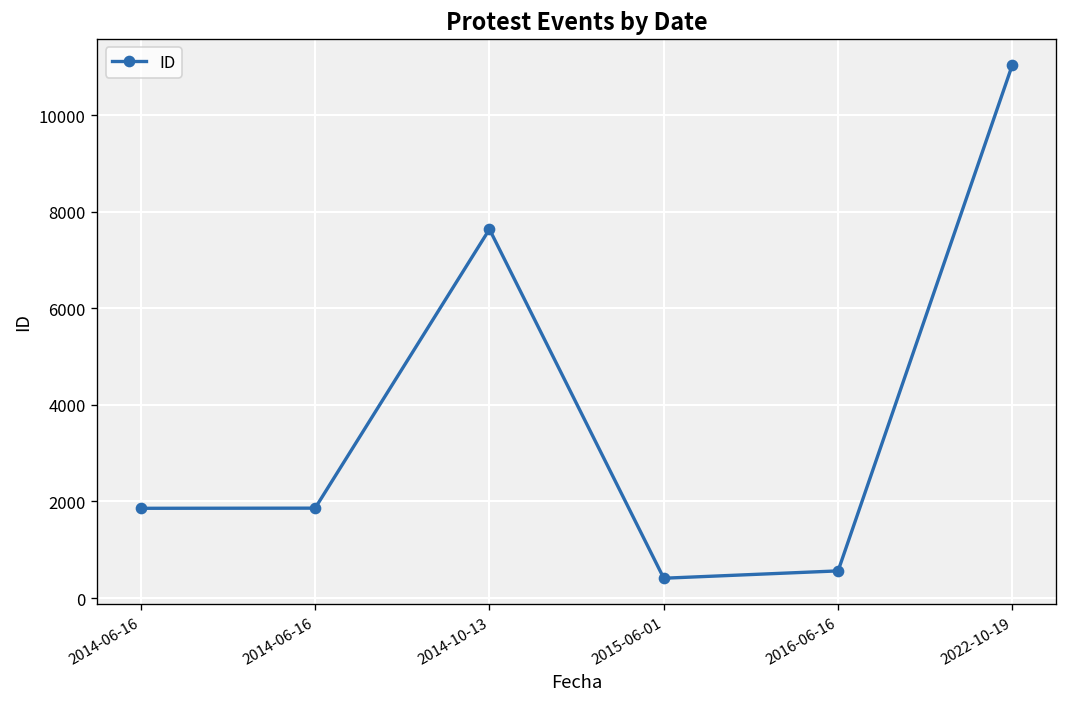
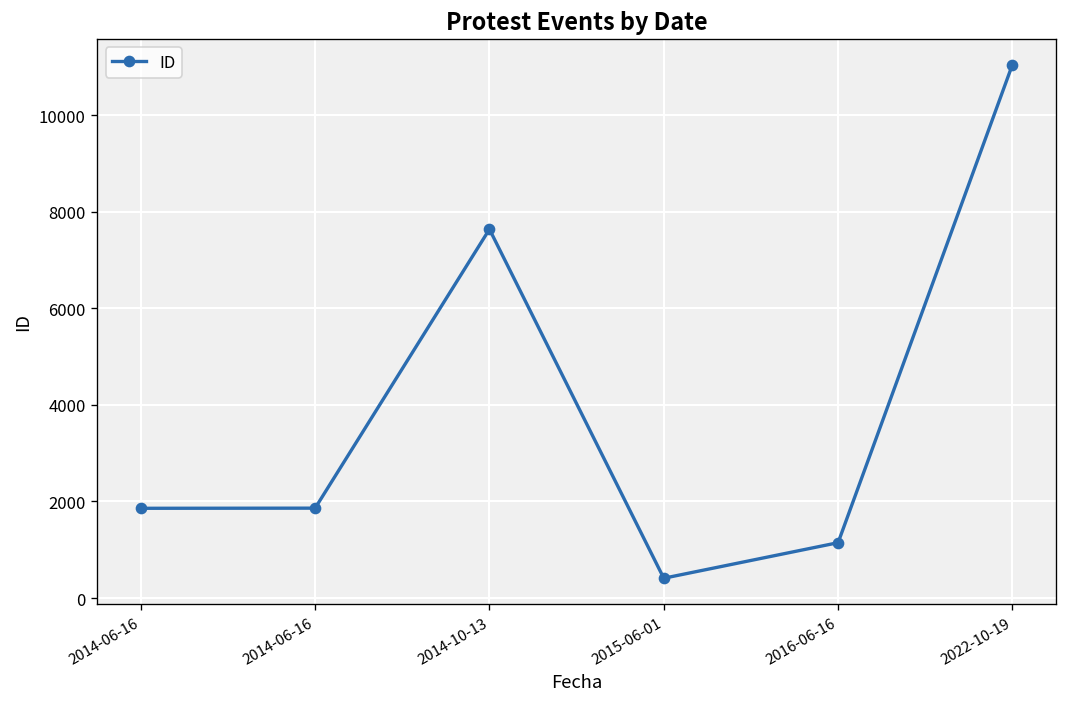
  {
    "2014-10-13": 7600,
    "2015-06-01": 400,
-   "2016-06-16": 600,
+   "2016-06-16": 1100,
    "2022-10-19": 11000
  }
